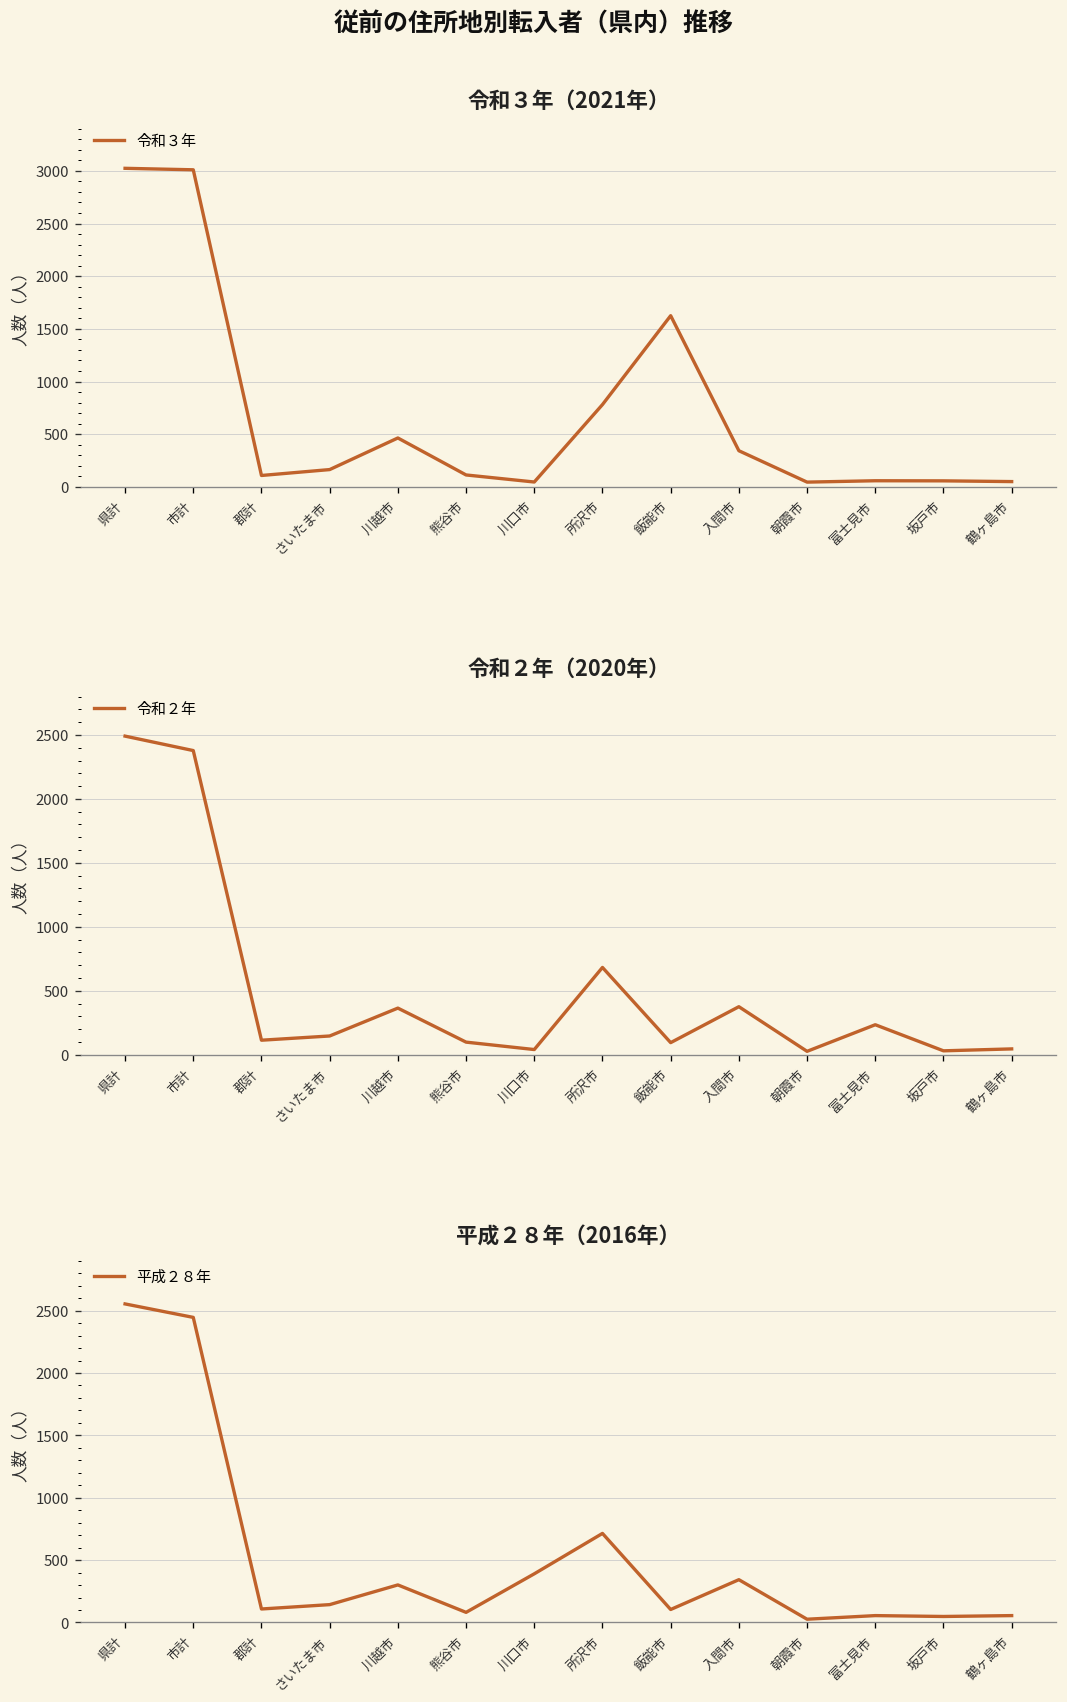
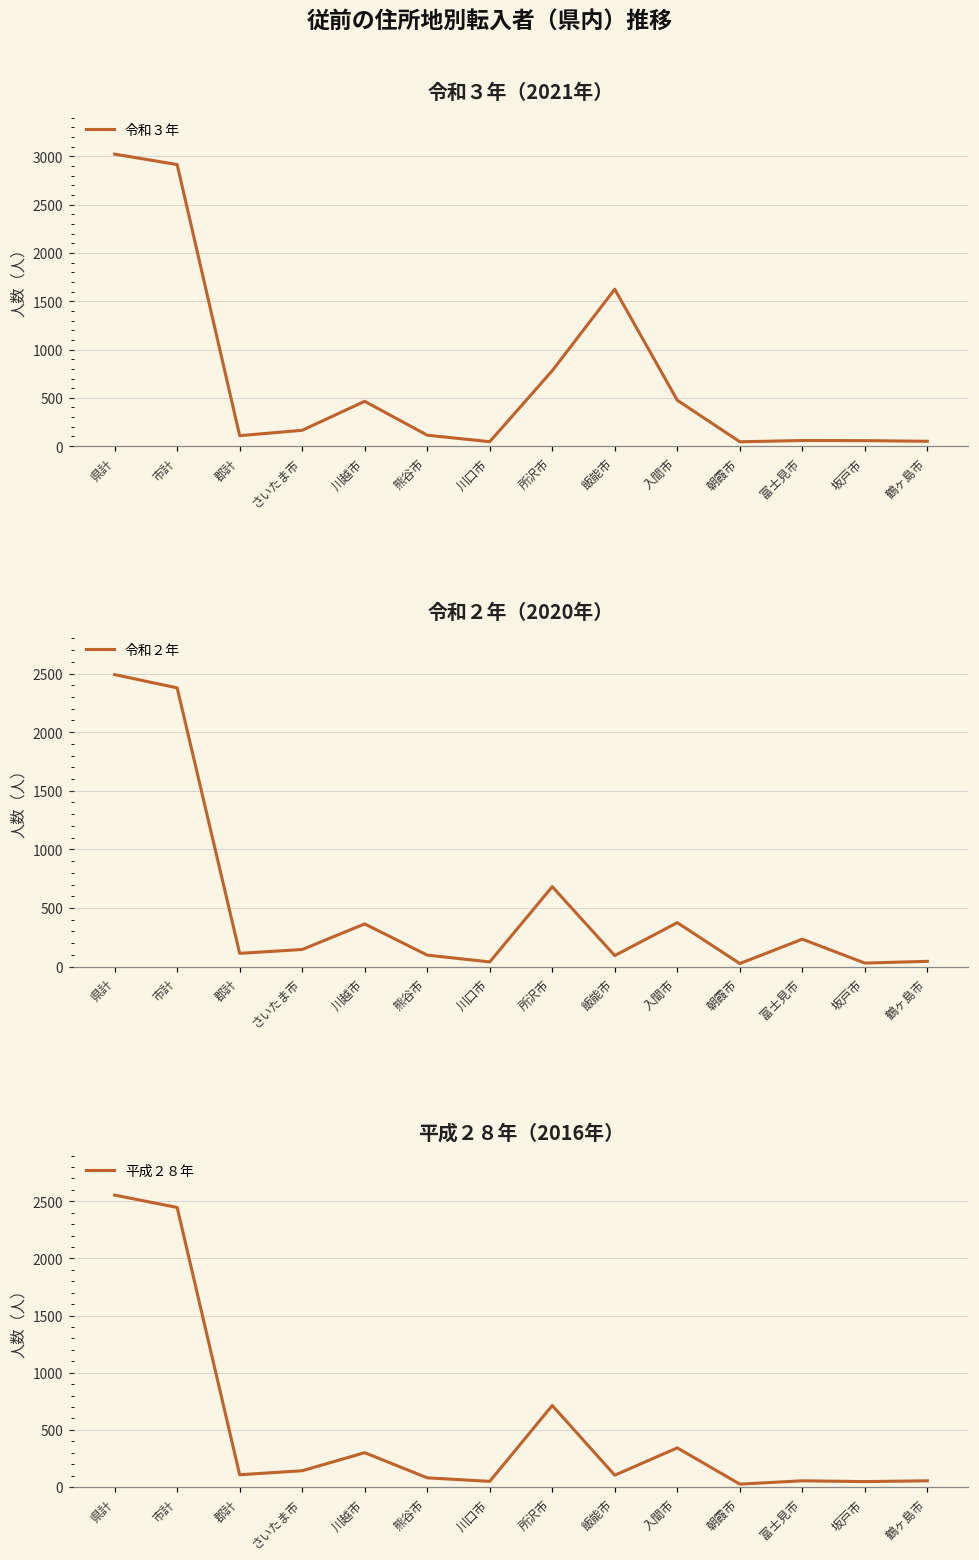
  {
    "令和３年（2021年）": {
      "県計": 3000,
-     "市計": 3000,
+     "市計": 2900,
      "郡計": 100,
      "さいたま市": 200,
      "川越市": 500,
      "熊谷市": 100,
      "川口市": 0,
      "所沢市": 800,
      "飯能市": 1600,
-     "入間市": 300,
+     "入間市": 500,
      "朝霞市": 0,
      "富士見市": 100,
      "坂戸市": 100,
      "鶴ヶ島市": 100
    },
    "令和２年（2020年）": {
      "県計": 2490,
      "市計": 2380,
      "郡計": 110,
      "さいたま市": 150,
      "川越市": 360,
      "熊谷市": 100,
      "川口市": 40,
      "所沢市": 680,
      "飯能市": 90,
      "入間市": 380,
      "朝霞市": 30,
      "富士見市": 230,
      "坂戸市": 30,
      "鶴ヶ島市": 50
    },
    "平成２８年（2016年）": {
      "県計": 2550,
      "市計": 2450,
      "郡計": 110,
      "さいたま市": 140,
      "川越市": 300,
      "熊谷市": 80,
-     "川口市": 390,
+     "川口市": 50,
      "所沢市": 710,
      "飯能市": 100,
      "入間市": 340,
      "朝霞市": 30,
      "富士見市": 60,
      "坂戸市": 50,
      "鶴ヶ島市": 60
    }
  }
